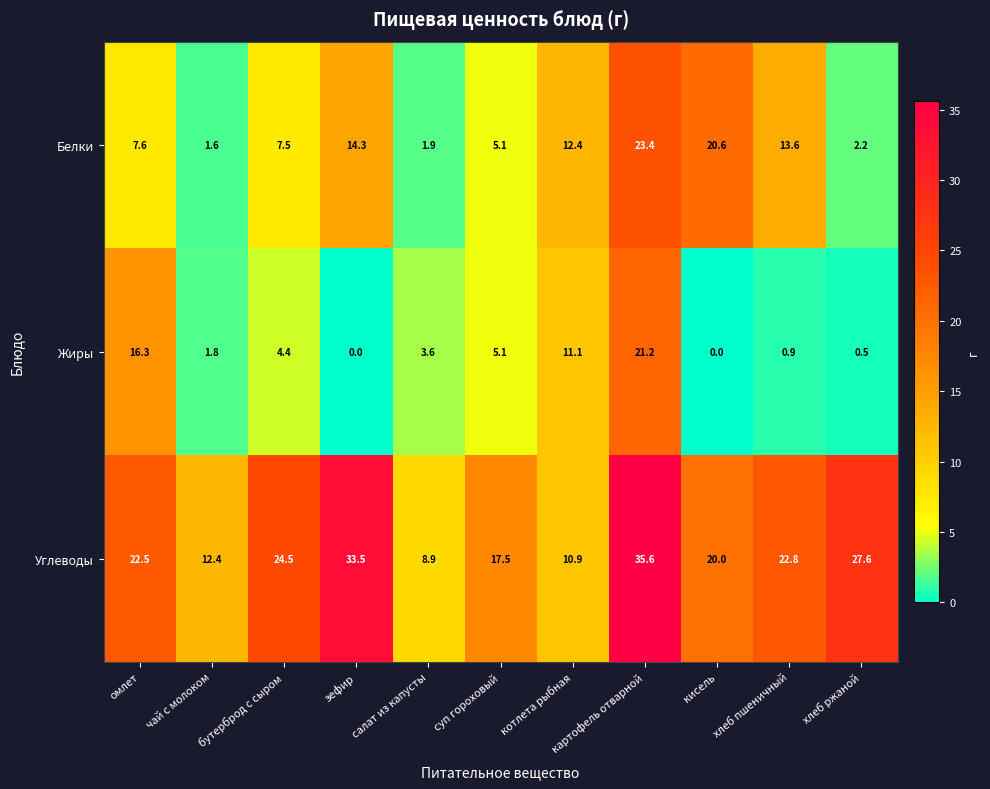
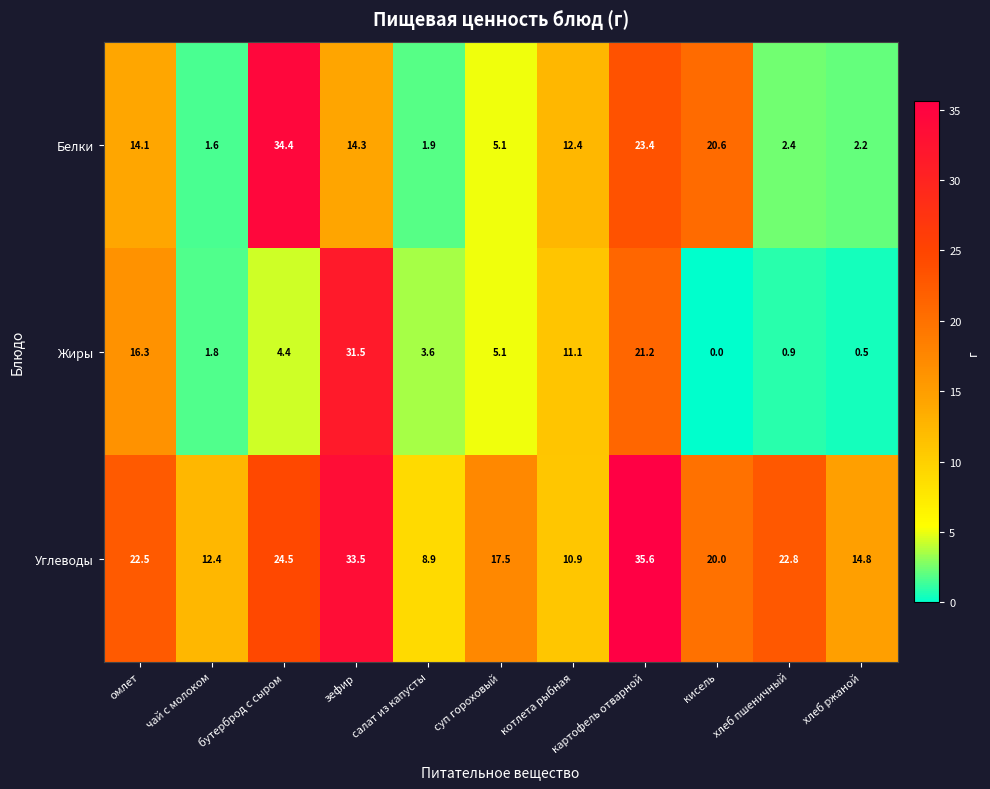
  {
    "Белки": {
-     "омлет": 7.6,
+     "омлет": 14.1,
      "чай с молоком": 1.6,
-     "бутерброд с сыром": 7.5,
+     "бутерброд с сыром": 34.4,
      "зефир": 14.3,
      "салат из капусты": 1.9,
      "суп гороховый": 5.1,
      "котлета рыбная": 12.4,
      "картофель отварной": 23.4,
      "кисель": 20.6,
-     "хлеб пшеничный": 13.6,
+     "хлеб пшеничный": 2.4,
      "хлеб ржаной": 2.2
    },
    "Жиры": {
      "омлет": 16.3,
      "чай с молоком": 1.8,
      "бутерброд с сыром": 4.4,
-     "зефир": 0.0,
+     "зефир": 31.5,
      "салат из капусты": 3.6,
      "суп гороховый": 5.1,
      "котлета рыбная": 11.1,
      "картофель отварной": 21.2,
      "кисель": 0.0,
      "хлеб пшеничный": 0.9,
      "хлеб ржаной": 0.5
    },
    "Углеводы": {
      "омлет": 22.5,
      "чай с молоком": 12.4,
      "бутерброд с сыром": 24.5,
      "зефир": 33.5,
      "салат из капусты": 8.9,
      "суп гороховый": 17.5,
      "котлета рыбная": 10.9,
      "картофель отварной": 35.6,
      "кисель": 20.0,
      "хлеб пшеничный": 22.8,
-     "хлеб ржаной": 27.6
+     "хлеб ржаной": 14.8
    }
  }
